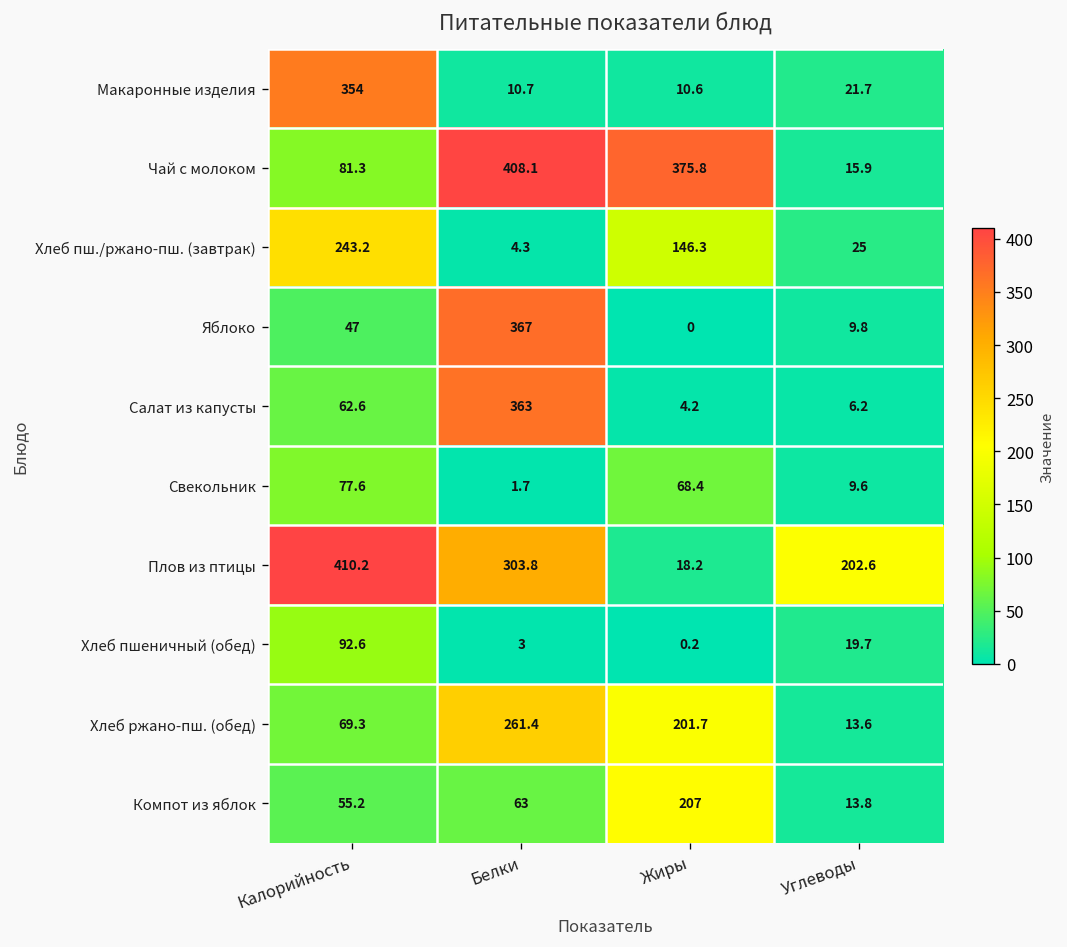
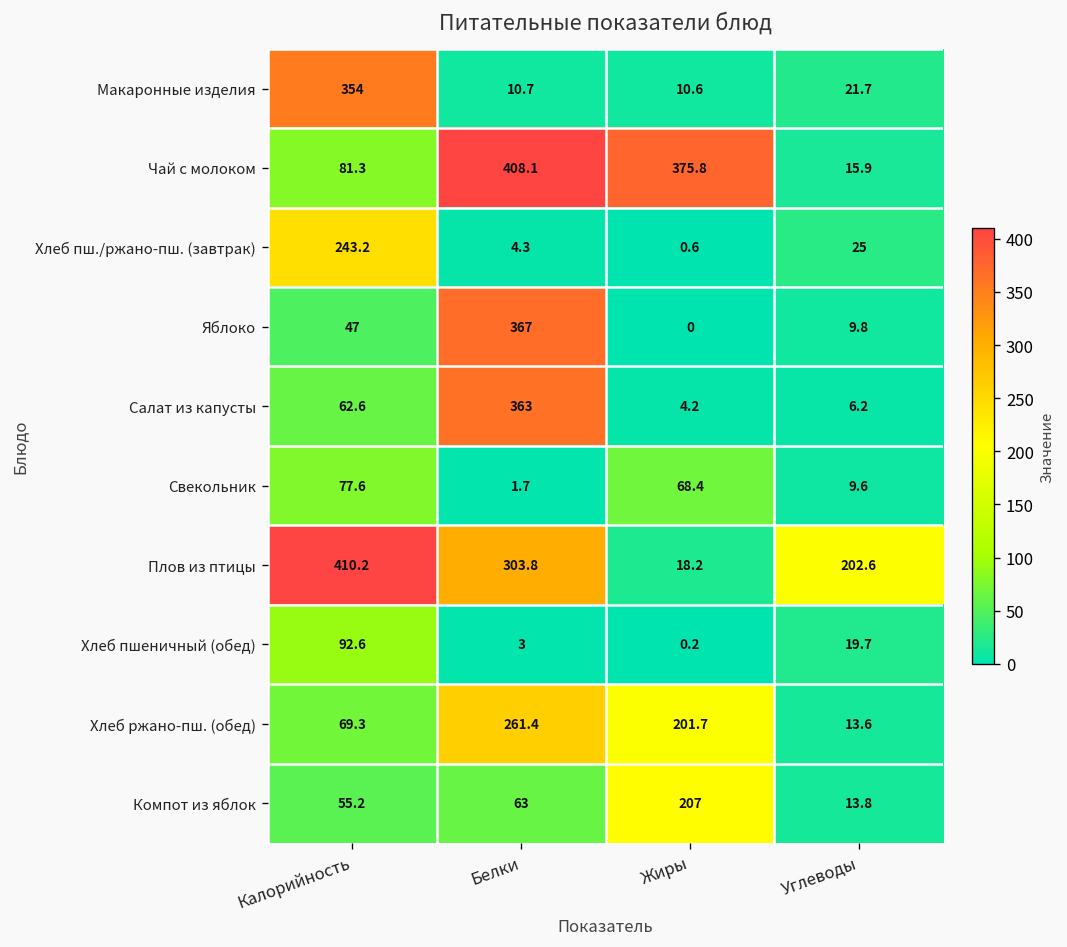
  {
    "Макаронные изделия": {
      "Калорийность": 354,
      "Белки": 10.7,
      "Жиры": 10.6,
      "Углеводы": 21.7
    },
    "Чай с молоком": {
      "Калорийность": 81.3,
      "Белки": 408.1,
      "Жиры": 375.8,
      "Углеводы": 15.9
    },
    "Хлеб пш./ржано-пш. (завтрак)": {
      "Калорийность": 243.2,
      "Белки": 4.3,
-     "Жиры": 146.3,
+     "Жиры": 0.6,
      "Углеводы": 25
    },
    "Яблоко": {
      "Калорийность": 47,
      "Белки": 367,
      "Жиры": 0,
      "Углеводы": 9.8
    },
    "Салат из капусты": {
      "Калорийность": 62.6,
      "Белки": 363,
      "Жиры": 4.2,
      "Углеводы": 6.2
    },
    "Свекольник": {
      "Калорийность": 77.6,
      "Белки": 1.7,
      "Жиры": 68.4,
      "Углеводы": 9.6
    },
    "Плов из птицы": {
      "Калорийность": 410.2,
      "Белки": 303.8,
      "Жиры": 18.2,
      "Углеводы": 202.6
    },
    "Хлеб пшеничный (обед)": {
      "Калорийность": 92.6,
      "Белки": 3,
      "Жиры": 0.2,
      "Углеводы": 19.7
    },
    "Хлеб ржано-пш. (обед)": {
      "Калорийность": 69.3,
      "Белки": 261.4,
      "Жиры": 201.7,
      "Углеводы": 13.6
    },
    "Компот из яблок": {
      "Калорийность": 55.2,
      "Белки": 63,
      "Жиры": 207,
      "Углеводы": 13.8
    }
  }
